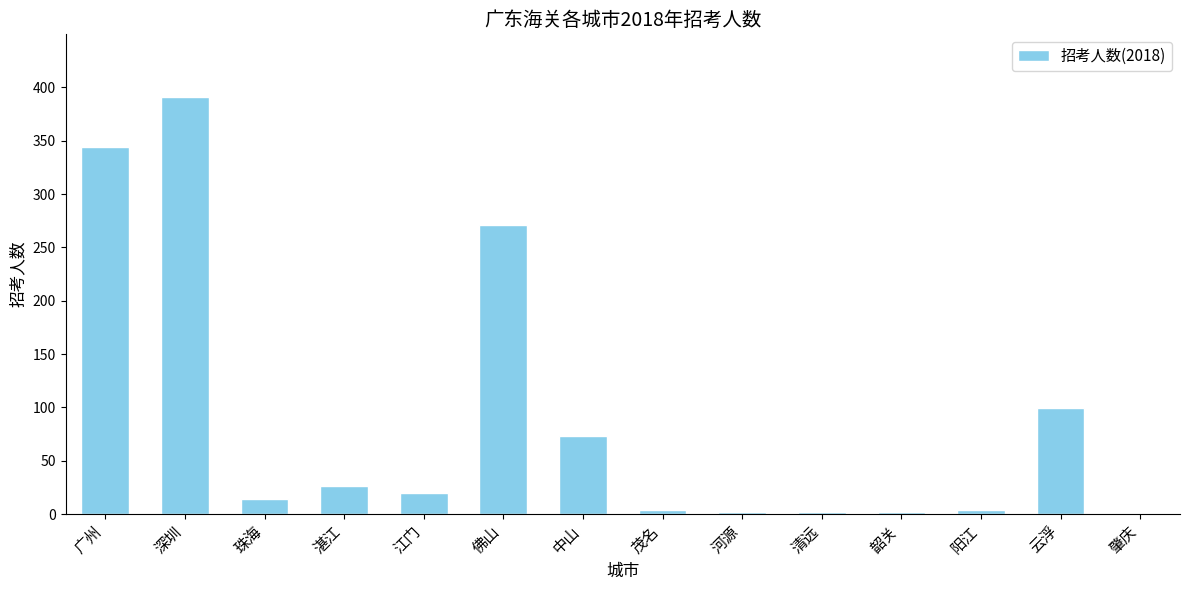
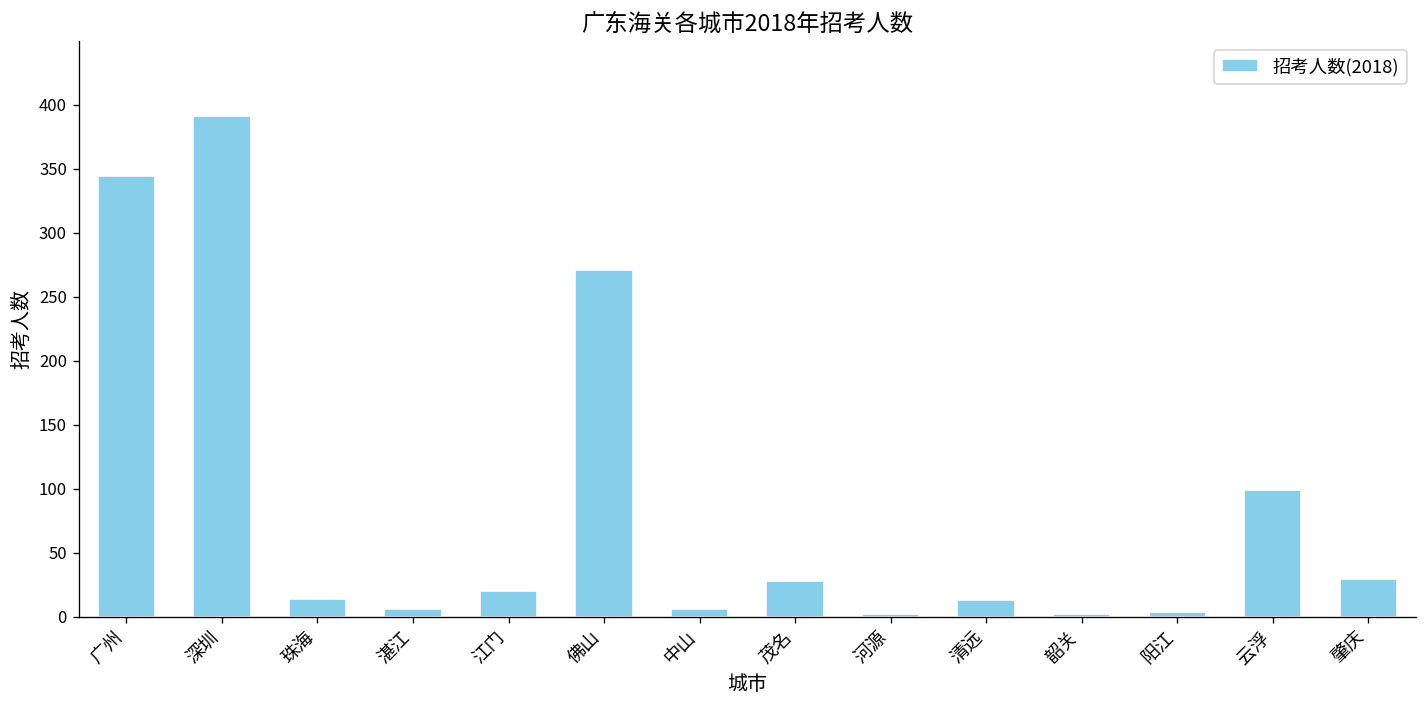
  {
    "广州": 344,
    "深圳": 391,
    "珠海": 14,
-   "湛江": 26,
+   "湛江": 6,
    "江门": 20,
    "佛山": 271,
-   "中山": 73,
-   "茂名": 4,
-   "清远": 2,
+   "中山": 6,
+   "茂名": 28,
+   "清远": 13,
    "阳江": 4,
    "云浮": 99,
-   "肇庆": 1
+   "肇庆": 30
  }
